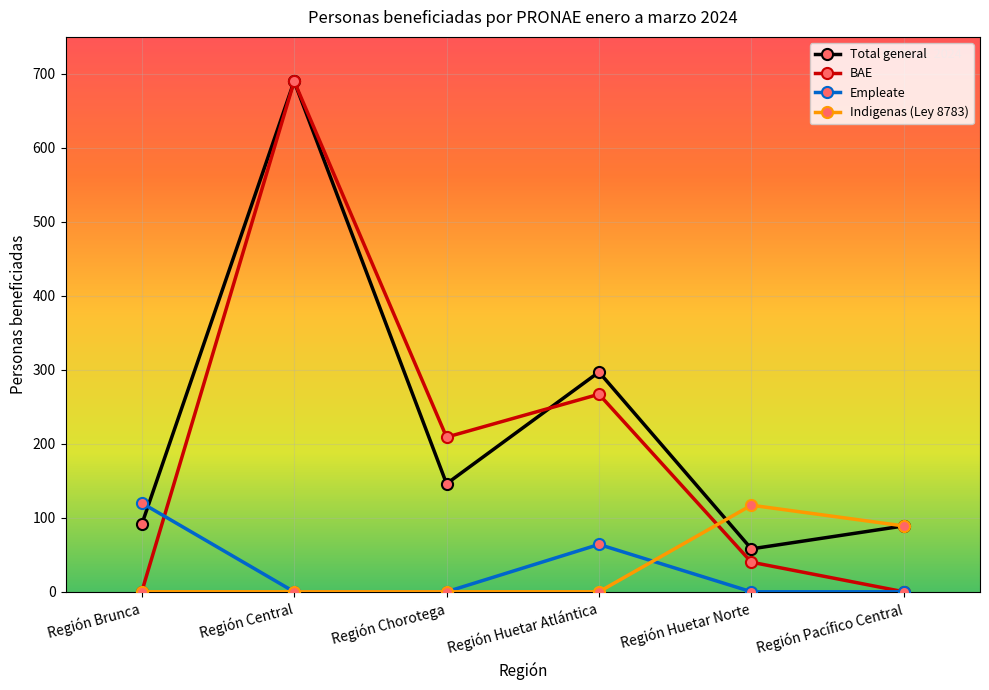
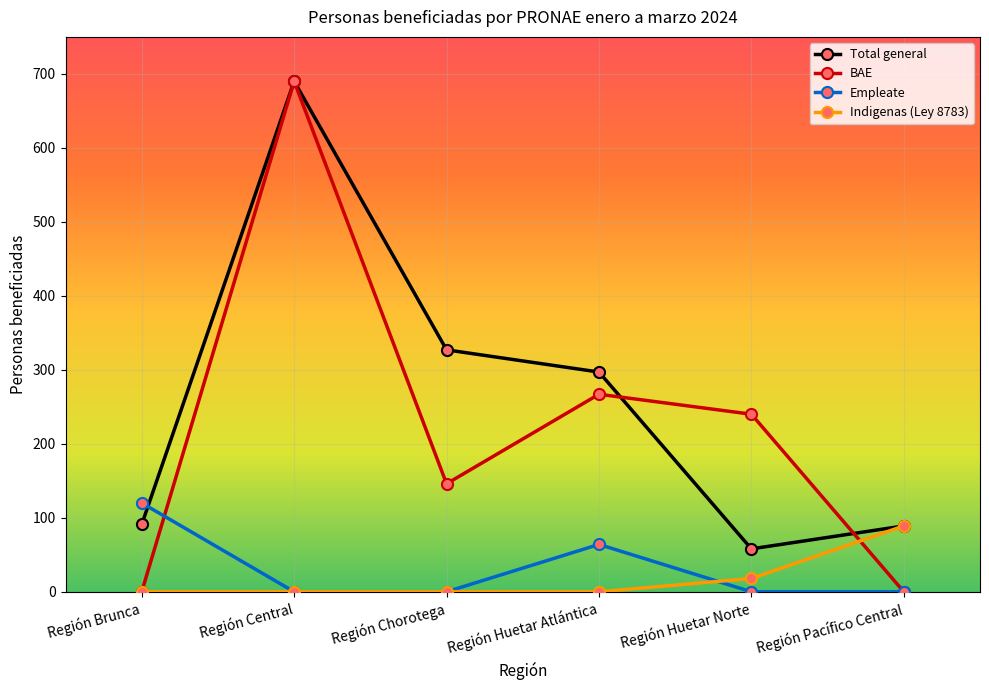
  {
    "Total general": {
      "Región Brunca": 90,
-     "Región Chorotega": 150,
+     "Región Chorotega": 330,
      "Región Huetar Atlántica": 300,
      "Región Huetar Norte": 60
    },
    "BAE": {
-     "Región Chorotega": 210,
+     "Región Chorotega": 150,
      "Región Huetar Atlántica": 270,
-     "Región Huetar Norte": 40
+     "Región Huetar Norte": 240
    },
    "Empleate": {
      "Región Brunca": 120,
      "Región Huetar Atlántica": 60,
      "Región Huetar Norte": 0
    },
    "Indigenas (Ley 8783)": {
      "Región Huetar Atlántica": 0,
-     "Región Huetar Norte": 120
+     "Región Huetar Norte": 20
    }
  }
